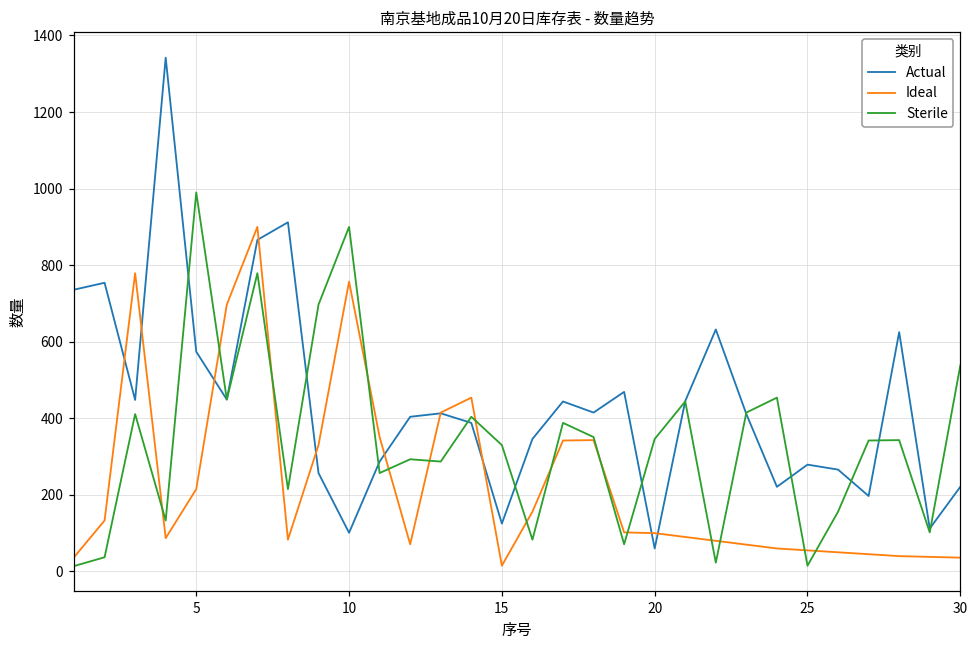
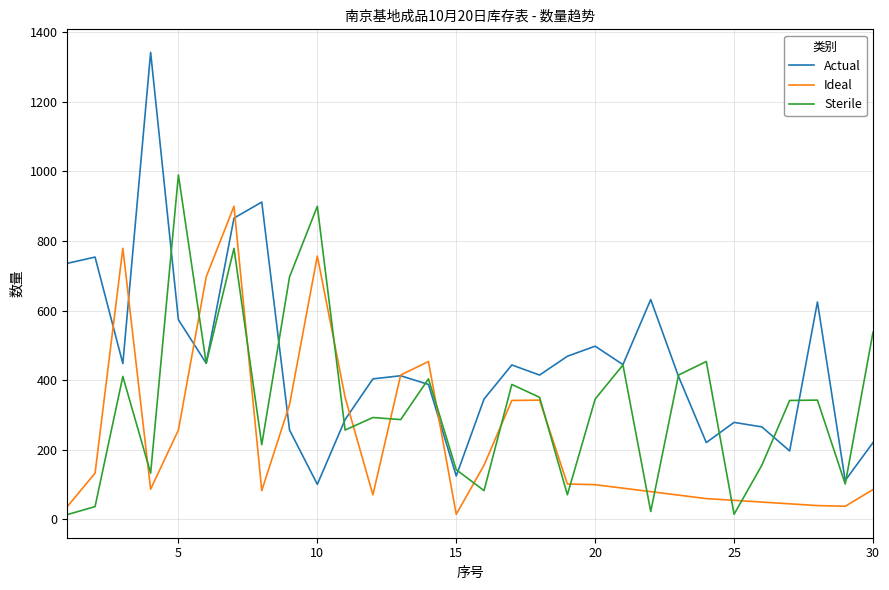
  {
    "Actual": {
      "5": 570,
      "10": 100,
      "15": 130,
-     "20": 60,
+     "20": 500,
      "25": 280,
      "30": 220
    },
    "Ideal": {
-     "5": 220,
+     "5": 260,
      "10": 760,
      "15": 20,
      "20": 100,
      "25": 60,
-     "30": 40
+     "30": 90
    },
    "Sterile": {
      "5": 990,
      "10": 900,
-     "15": 330,
+     "15": 140,
      "20": 350,
      "25": 20,
      "30": 540
    }
  }
